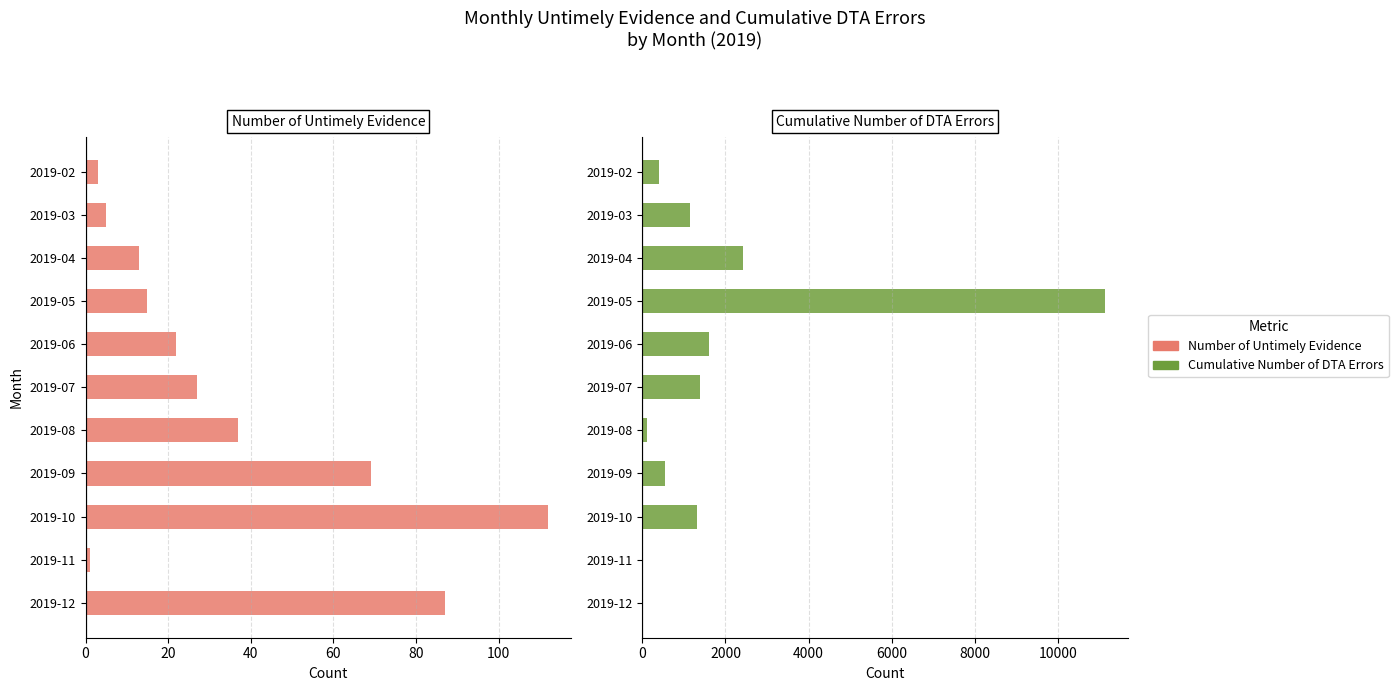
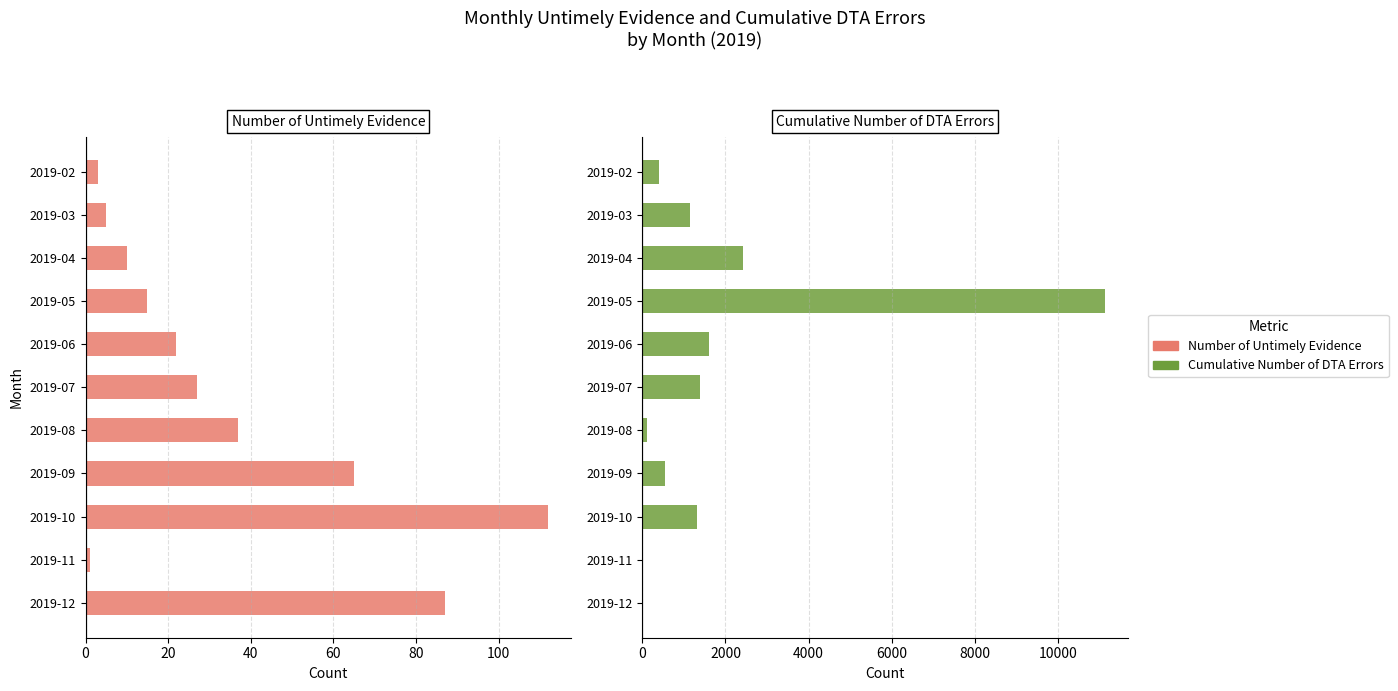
  {
    "Number of Untimely Evidence": {
      "2019-02": 3,
      "2019-03": 5,
-     "2019-04": 13,
+     "2019-04": 10,
      "2019-05": 15,
      "2019-06": 22,
      "2019-07": 27,
      "2019-08": 37,
-     "2019-09": 69,
+     "2019-09": 65,
      "2019-10": 112,
      "2019-11": 1,
      "2019-12": 87
    },
    "Cumulative Number of DTA Errors": {
      "2019-02": 400,
      "2019-03": 1100,
      "2019-04": 2400,
      "2019-05": 11100,
      "2019-06": 1600,
      "2019-07": 1400,
      "2019-08": 100,
      "2019-09": 500,
      "2019-10": 1300
    }
  }
